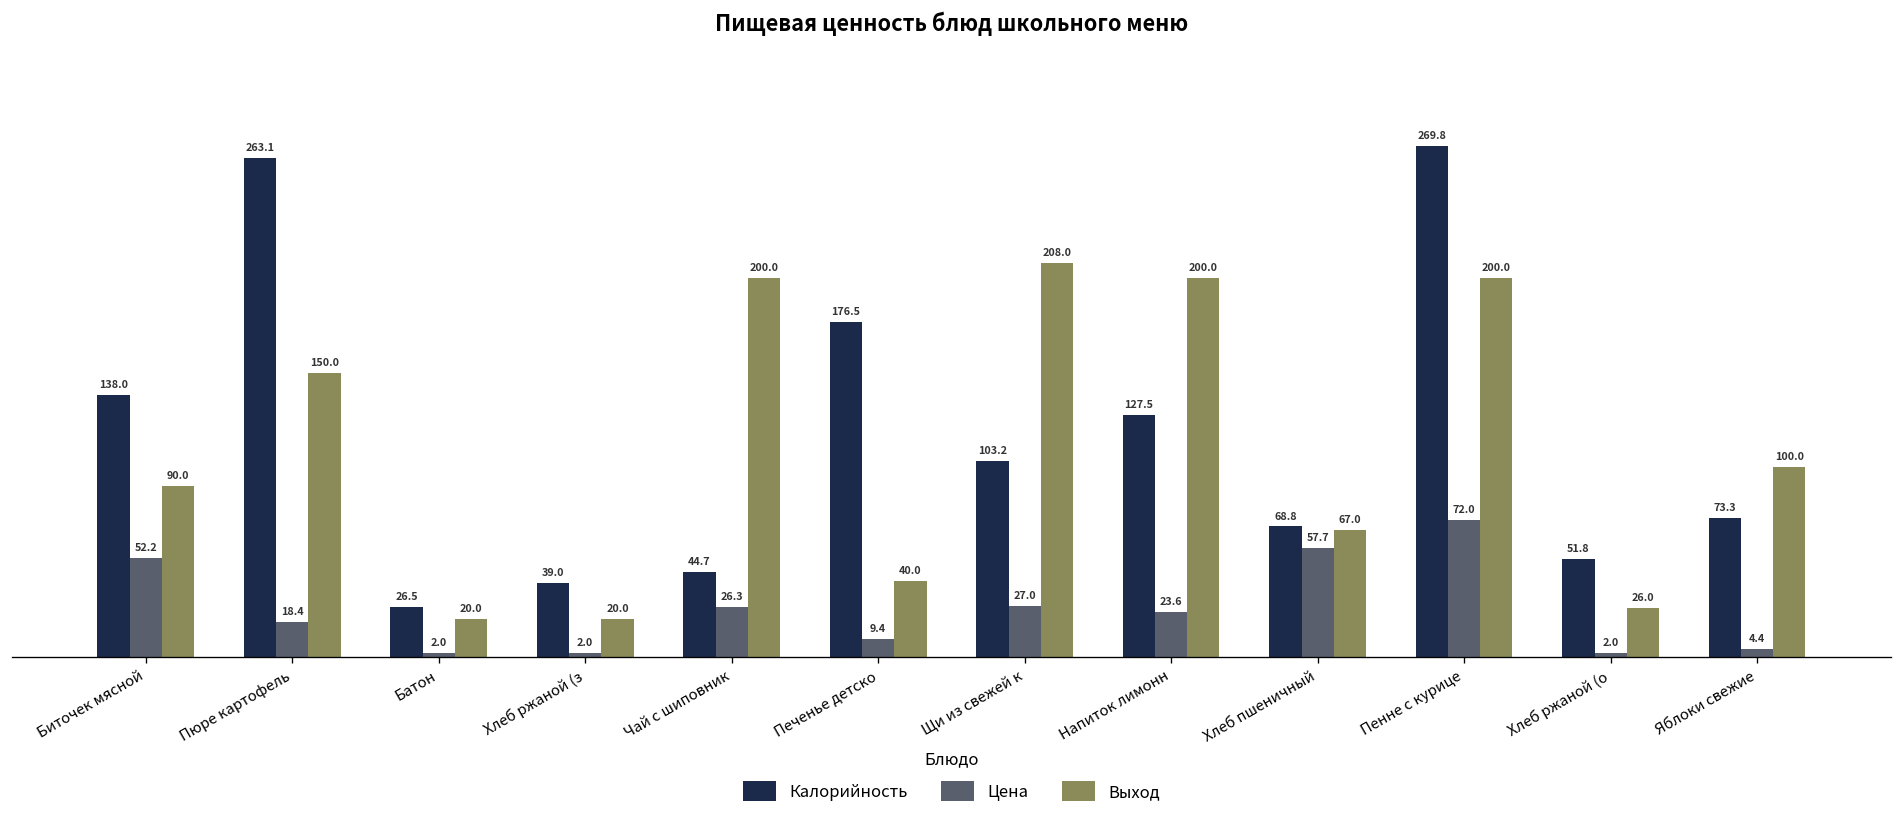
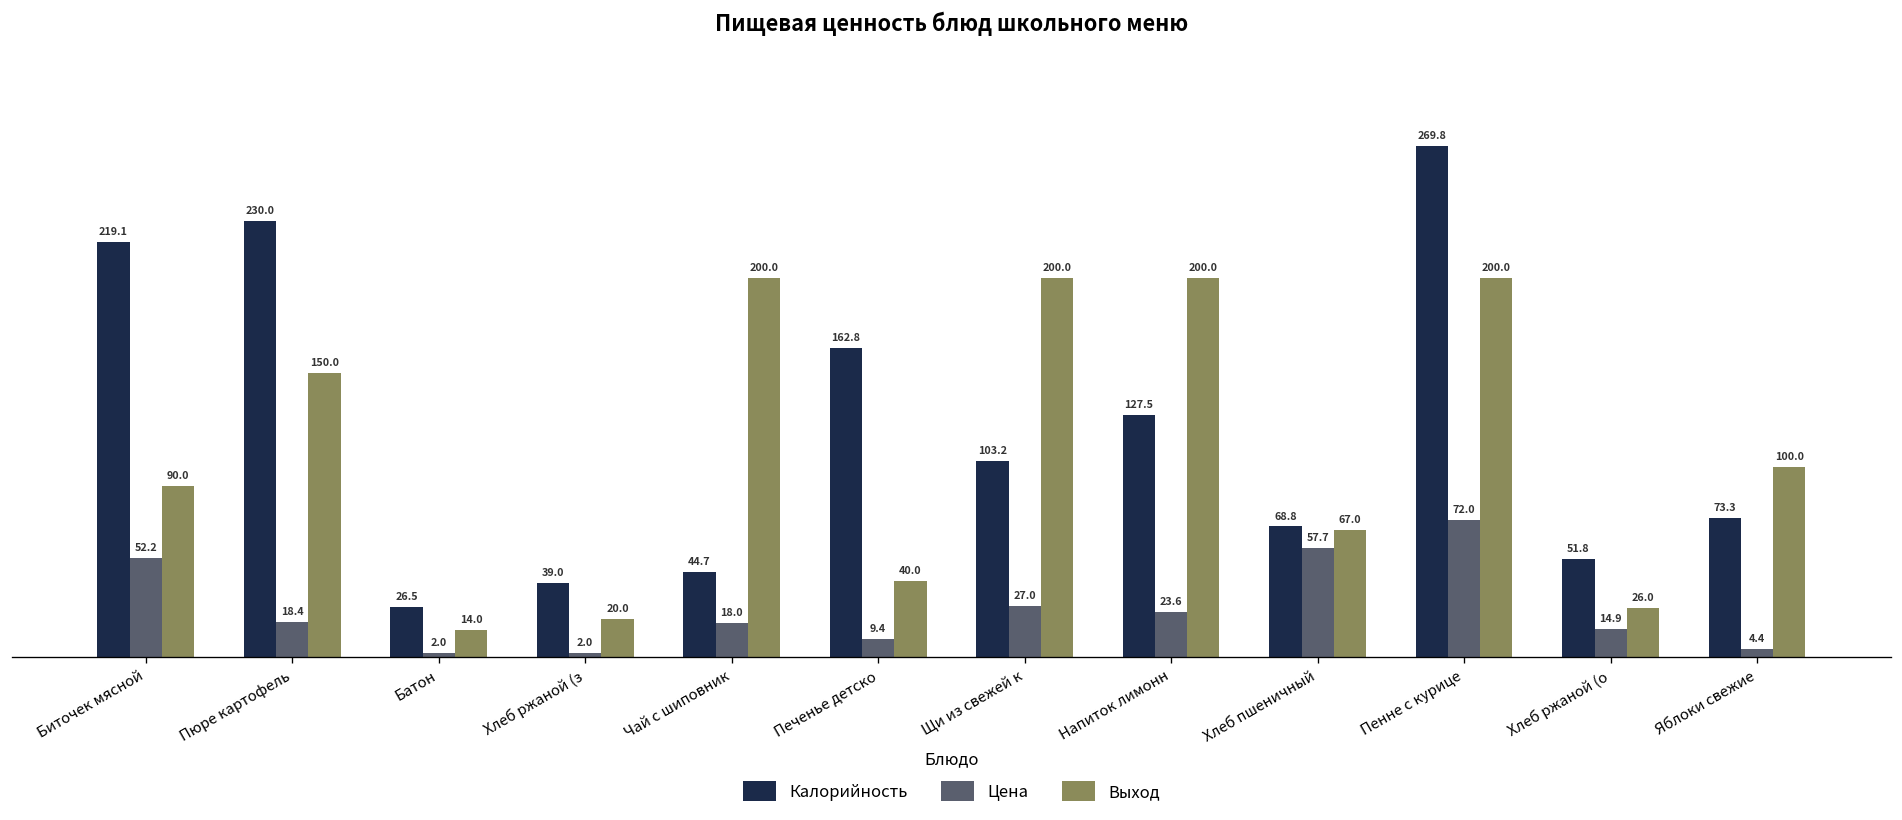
  {
    "Калорийность": {
-     "Биточек мясной": 138.0,
-     "Пюре картофель": 263.1,
+     "Биточек мясной": 219.1,
+     "Пюре картофель": 230.0,
      "Батон": 26.5,
      "Хлеб ржаной (з": 39.0,
      "Чай с шиповник": 44.7,
-     "Печенье детско": 176.5,
+     "Печенье детско": 162.8,
      "Щи из свежей к": 103.2,
      "Напиток лимонн": 127.5,
      "Хлеб пшеничный": 68.8,
      "Пенне с курице": 269.8,
      "Хлеб ржаной (о": 51.8,
      "Яблоки свежие": 73.3
    },
    "Цена": {
      "Биточек мясной": 52.2,
      "Пюре картофель": 18.4,
      "Батон": 2.0,
      "Хлеб ржаной (з": 2.0,
-     "Чай с шиповник": 26.3,
+     "Чай с шиповник": 18.0,
      "Печенье детско": 9.4,
      "Щи из свежей к": 27.0,
      "Напиток лимонн": 23.6,
      "Хлеб пшеничный": 57.7,
      "Пенне с курице": 72.0,
-     "Хлеб ржаной (о": 2.0,
+     "Хлеб ржаной (о": 14.9,
      "Яблоки свежие": 4.4
    },
    "Выход": {
      "Биточек мясной": 90.0,
      "Пюре картофель": 150.0,
-     "Батон": 20.0,
+     "Батон": 14.0,
      "Хлеб ржаной (з": 20.0,
      "Чай с шиповник": 200.0,
      "Печенье детско": 40.0,
-     "Щи из свежей к": 208.0,
+     "Щи из свежей к": 200.0,
      "Напиток лимонн": 200.0,
      "Хлеб пшеничный": 67.0,
      "Пенне с курице": 200.0,
      "Хлеб ржаной (о": 26.0,
      "Яблоки свежие": 100.0
    }
  }
